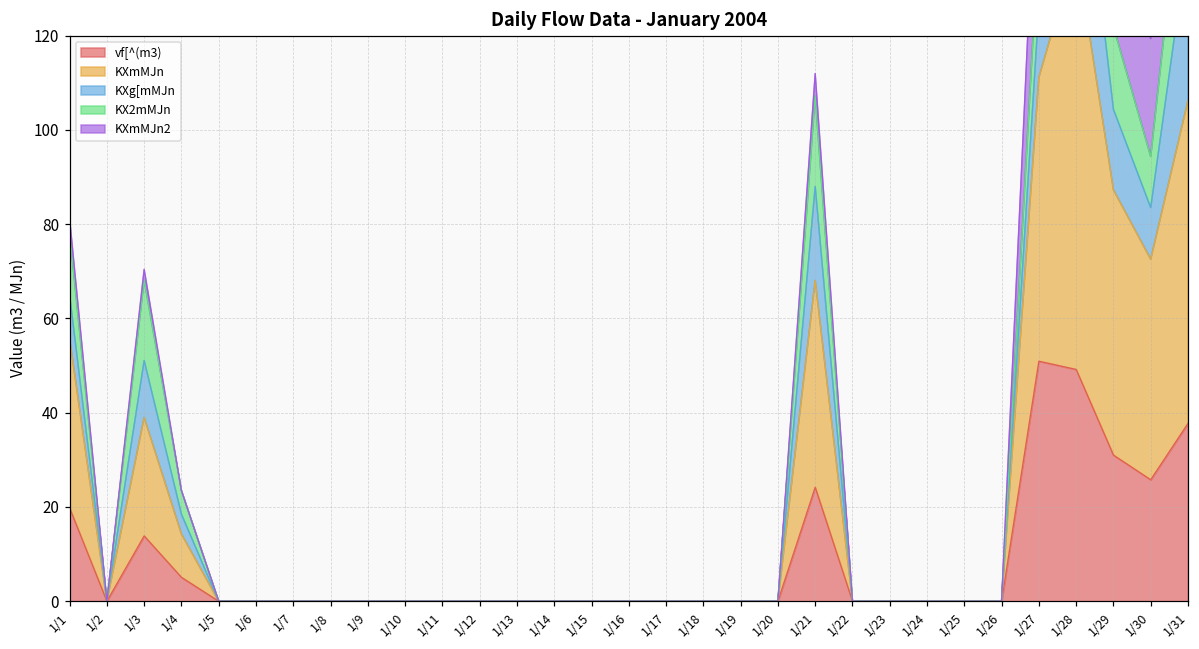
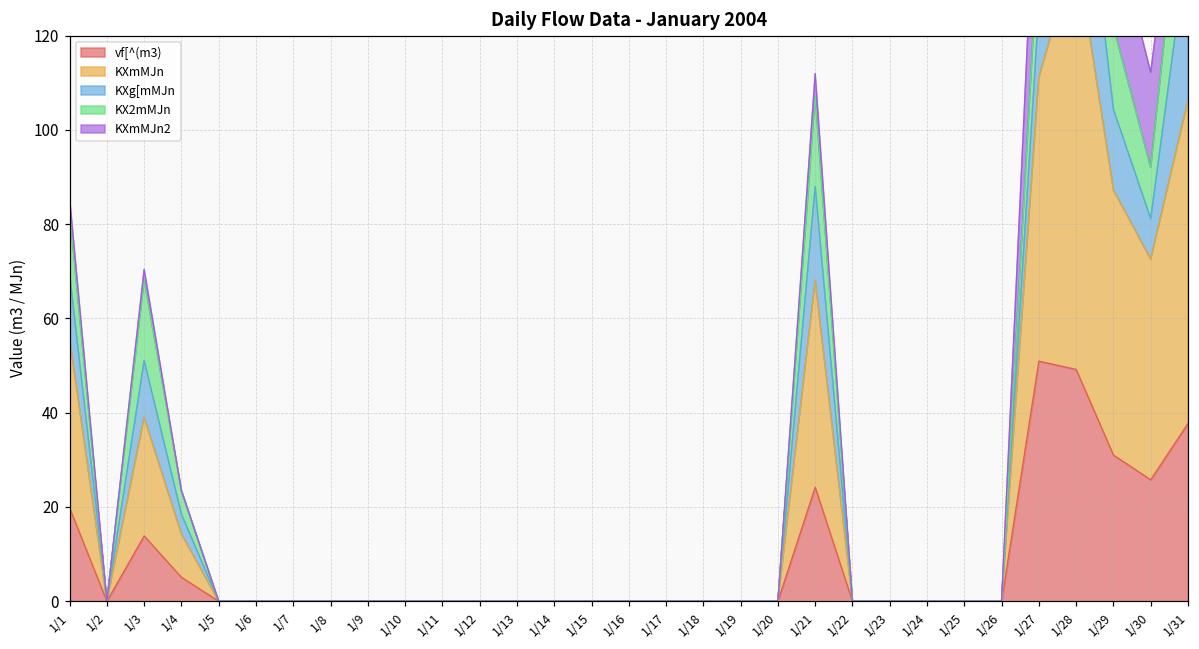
  {
    "vf[^(m3)": {
      "1/1": 20,
      "1/3": 14,
      "1/4": 5,
      "1/21": 24,
      "1/27": 51,
      "1/28": 49,
      "1/29": 31,
      "1/30": 26,
      "1/31": 38
    },
    "KXmMJn": {
      "1/1": 36,
      "1/3": 25,
      "1/4": 9,
      "1/21": 44,
      "1/27": 60,
      "1/29": 56,
      "1/30": 47,
      "1/31": 68
    },
    "KXg[mMJn": {
-     "1/1": 9,
+     "1/1": 14,
      "1/3": 12,
      "1/4": 4,
      "1/21": 20,
      "1/29": 17,
-     "1/30": 11
+     "1/30": 9
    },
    "KX2mMJn": {
      "1/1": 13,
      "1/3": 17,
      "1/21": 19,
      "1/30": 11
    },
    "KXmMJn2": {
      "1/1": 3,
      "1/3": 2,
      "1/21": 5,
-     "1/30": 25
+     "1/30": 20
    }
  }
